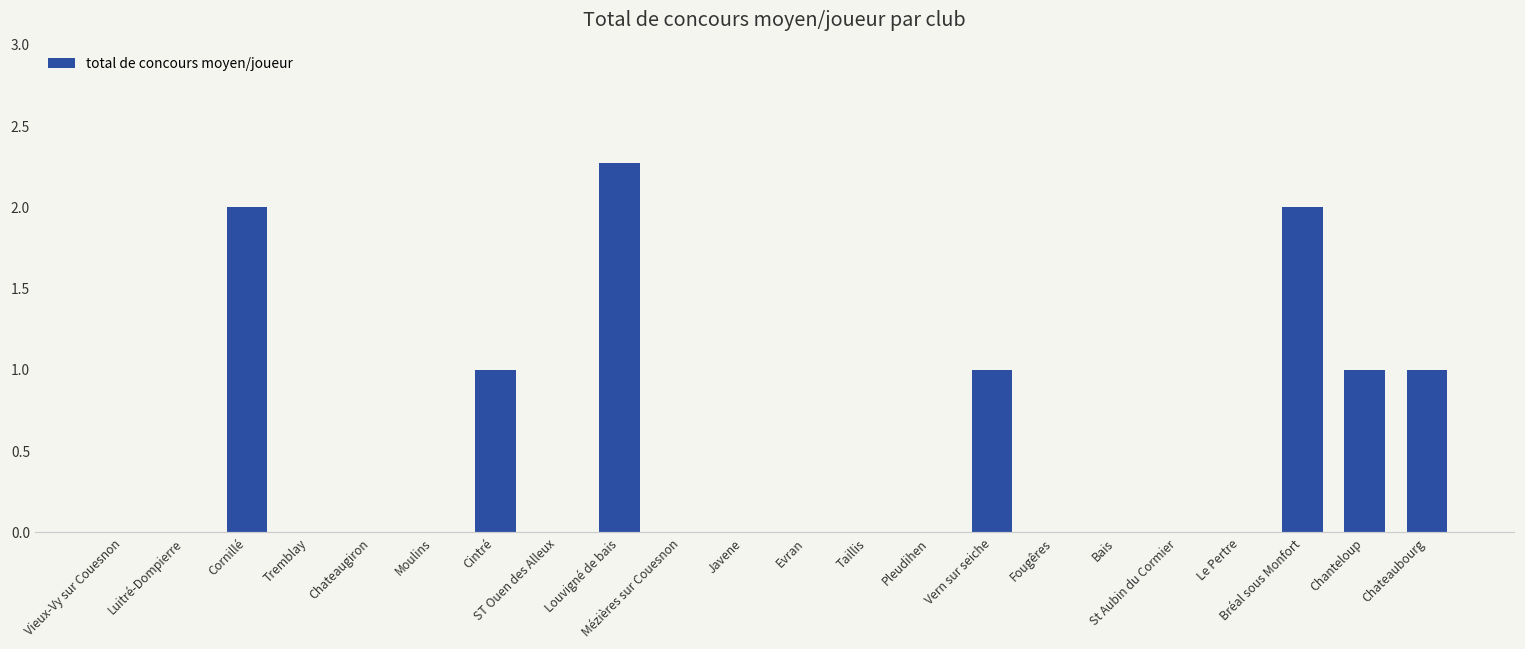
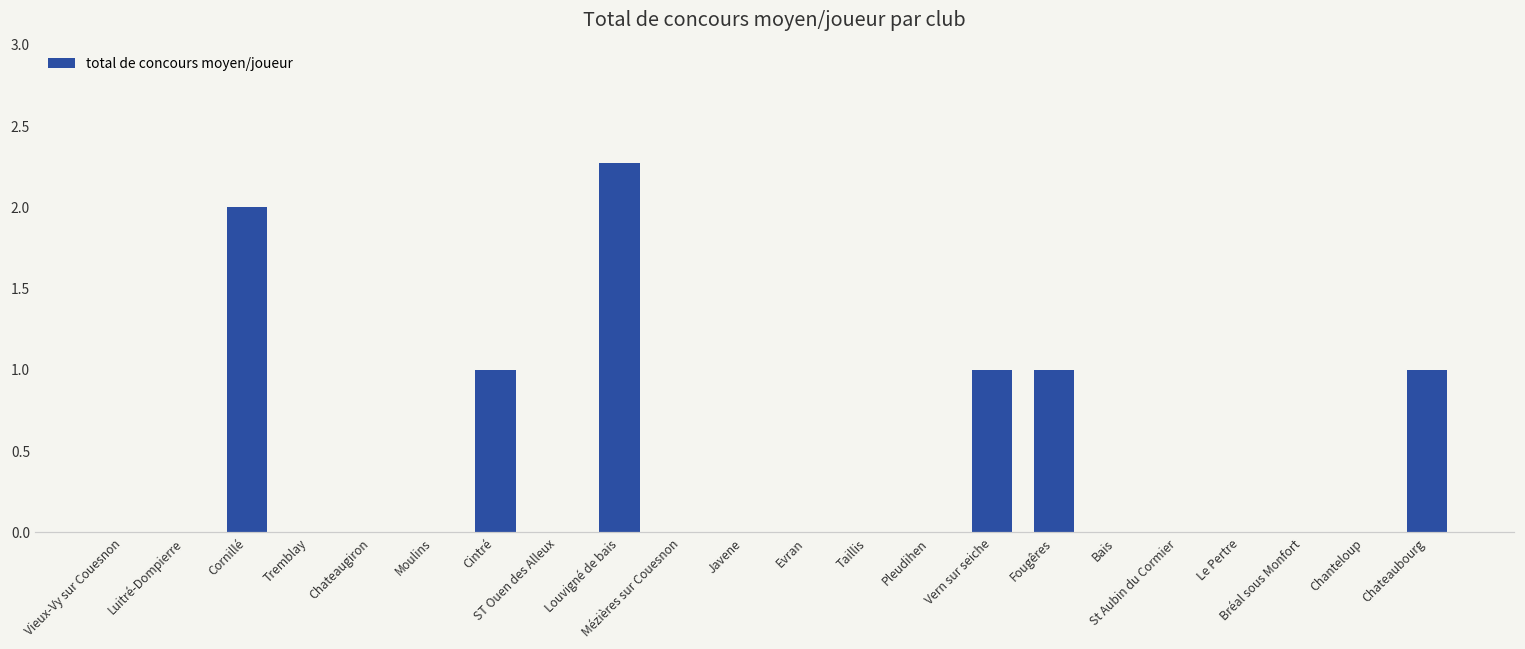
  {
    "Vieux-Vy sur Couesnon": 0,
    "Luitré-Dompierre": 0,
    "Cornillé": 2,
    "Tremblay": 0,
    "Chateaugiron": 0,
    "Moulins": 0,
    "Cintré": 1,
    "ST Ouen des Alleux": 0,
    "Louvigné de bais": 2.27,
    "Mézières sur Couesnon": 0,
    "Javene": 0,
    "Evran": 0,
    "Taillis": 0,
    "Pleudihen": 0,
    "Vern sur seiche": 1,
-   "Fougêres": 0,
+   "Fougêres": 1,
    "Bais": 0,
    "St Aubin du Cormier": 0,
    "Le Pertre": 0,
-   "Bréal sous Monfort": 2,
-   "Chanteloup": 1,
+   "Bréal sous Monfort": 0,
+   "Chanteloup": 0,
    "Chateaubourg": 1
  }
